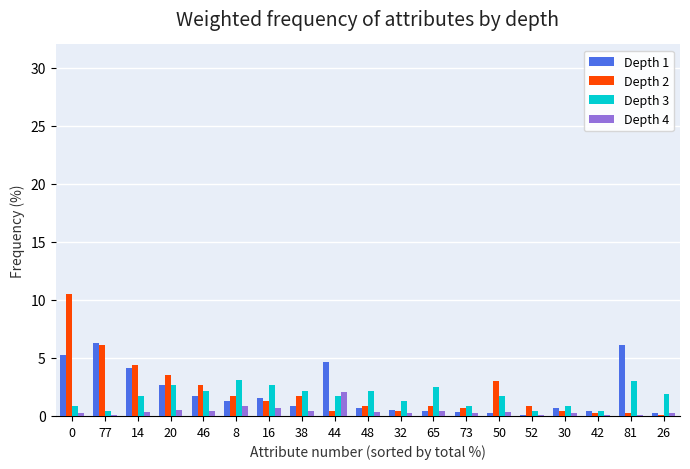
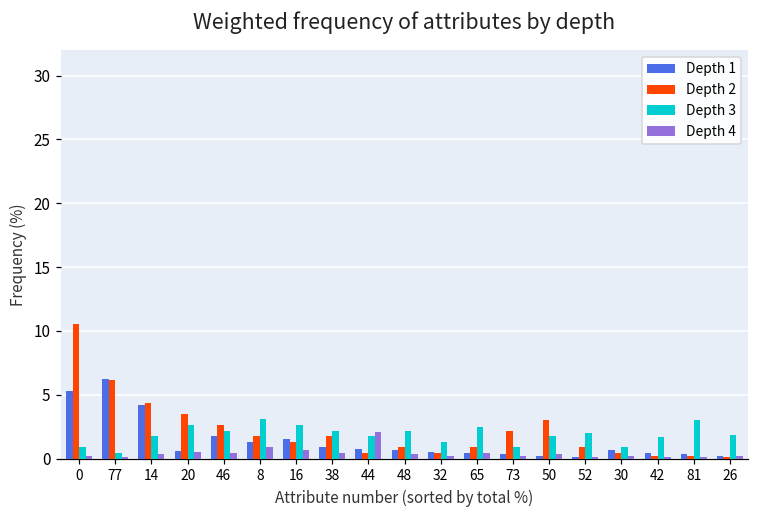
  {
    "Depth 1": {
      "0": 5.3,
      "77": 6.3,
      "14": 4.2,
-     "20": 2.6,
+     "20": 0.6,
      "46": 1.8,
      "8": 1.3,
      "16": 1.5,
      "38": 0.9,
-     "44": 4.7,
+     "44": 0.8,
      "48": 0.7,
      "32": 0.6,
      "65": 0.4,
      "73": 0.3,
      "50": 0.2,
      "30": 0.7,
      "42": 0.4,
-     "81": 6.1,
+     "81": 0.3,
      "26": 0.2
    },
    "Depth 2": {
      "0": 10.5,
      "77": 6.1,
      "14": 4.4,
      "20": 3.5,
      "46": 2.6,
      "8": 1.8,
      "16": 1.3,
      "38": 1.8,
      "44": 0.5,
      "48": 0.9,
      "32": 0.4,
      "65": 0.9,
-     "73": 0.7,
+     "73": 2.2,
      "50": 3.0,
      "52": 0.9,
      "30": 0.4,
      "42": 0.2,
      "81": 0.2
    },
    "Depth 3": {
      "0": 0.9,
      "77": 0.4,
      "14": 1.8,
      "20": 2.6,
      "46": 2.2,
      "8": 3.1,
      "16": 2.6,
      "38": 2.2,
      "44": 1.8,
      "48": 2.2,
      "32": 1.3,
      "65": 2.5,
      "73": 0.9,
      "50": 1.8,
-     "52": 0.4,
+     "52": 2.0,
      "30": 0.9,
-     "42": 0.4,
+     "42": 1.7,
      "81": 3.0,
      "26": 1.9
    },
    "Depth 4": {
      "0": 0.2,
      "14": 0.3,
      "20": 0.6,
      "46": 0.4,
      "8": 0.9,
      "16": 0.7,
      "38": 0.4,
      "44": 2.1,
      "48": 0.3,
      "32": 0.2,
      "65": 0.4,
      "73": 0.2,
      "50": 0.3,
      "30": 0.2,
      "26": 0.2
    }
  }
